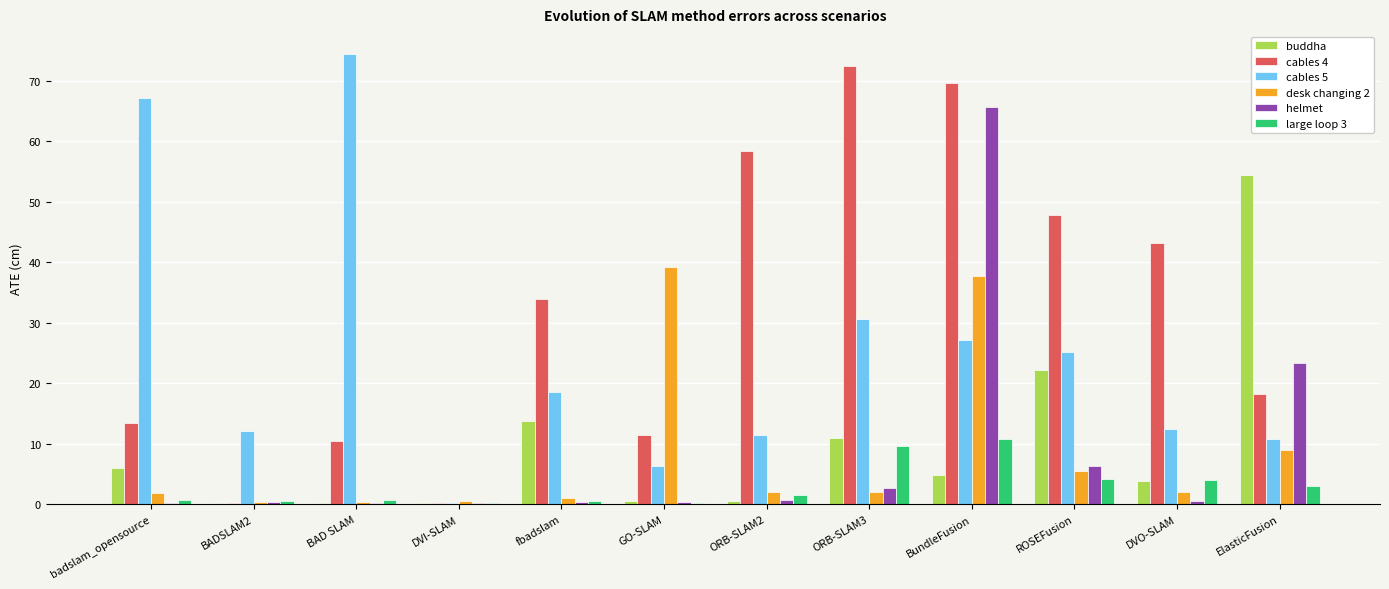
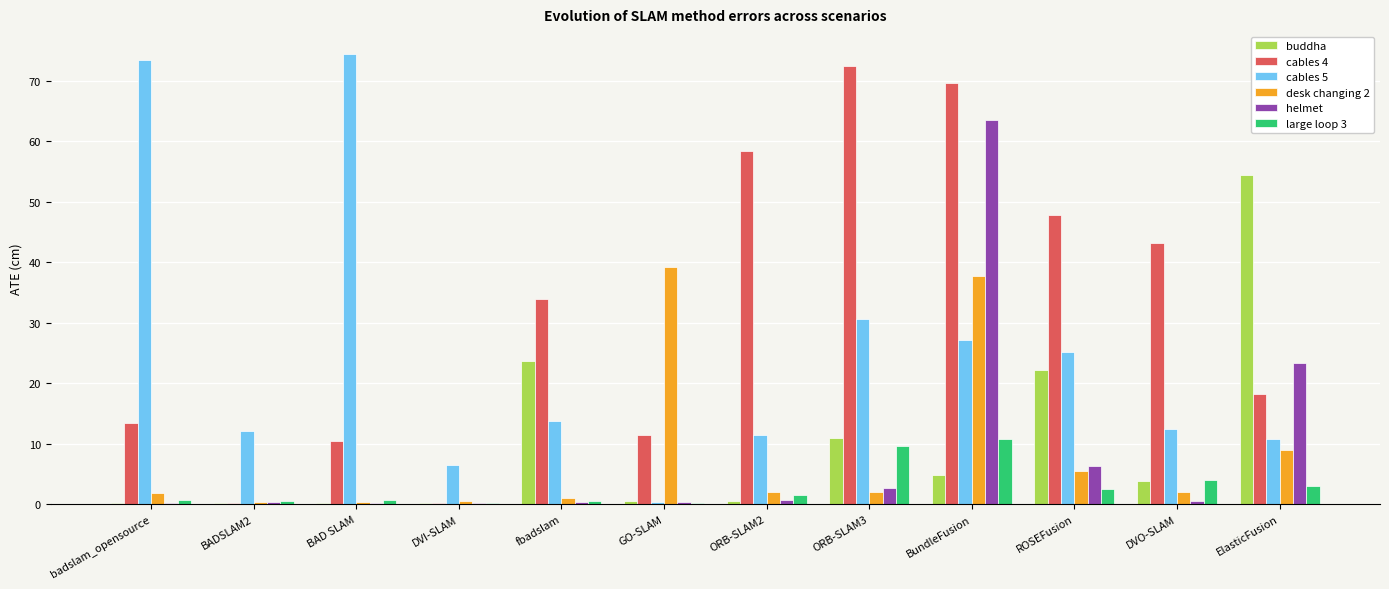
  {
    "buddha": {
-     "badslam_opensource": 6,
-     "fbadslam": 14,
+     "badslam_opensource": 0,
+     "fbadslam": 24,
      "GO-SLAM": 1,
      "ORB-SLAM2": 1,
      "ORB-SLAM3": 11,
      "BundleFusion": 5,
      "ROSEFusion": 22,
      "DVO-SLAM": 4,
      "ElasticFusion": 54
    },
    "cables 4": {
      "badslam_opensource": 14,
      "BAD SLAM": 10,
      "fbadslam": 34,
      "GO-SLAM": 12,
      "ORB-SLAM2": 58,
      "ORB-SLAM3": 72,
      "BundleFusion": 70,
      "ROSEFusion": 48,
      "DVO-SLAM": 43,
      "ElasticFusion": 18
    },
    "cables 5": {
-     "badslam_opensource": 67,
+     "badslam_opensource": 73,
      "BADSLAM2": 12,
      "BAD SLAM": 74,
-     "DVI-SLAM": 0,
-     "fbadslam": 19,
-     "GO-SLAM": 6,
+     "DVI-SLAM": 7,
+     "fbadslam": 14,
+     "GO-SLAM": 0,
      "ORB-SLAM2": 11,
      "ORB-SLAM3": 31,
      "BundleFusion": 27,
      "ROSEFusion": 25,
      "DVO-SLAM": 12,
      "ElasticFusion": 11
    },
    "desk changing 2": {
      "badslam_opensource": 2,
      "DVI-SLAM": 1,
      "fbadslam": 1,
      "GO-SLAM": 39,
      "ORB-SLAM2": 2,
      "ORB-SLAM3": 2,
      "BundleFusion": 38,
      "ROSEFusion": 5,
      "DVO-SLAM": 2,
      "ElasticFusion": 9
    },
    "helmet": {
      "GO-SLAM": 0,
      "ORB-SLAM2": 1,
      "ORB-SLAM3": 3,
-     "BundleFusion": 66,
+     "BundleFusion": 63,
      "ROSEFusion": 6,
      "DVO-SLAM": 1,
      "ElasticFusion": 23
    },
    "large loop 3": {
      "badslam_opensource": 1,
      "BADSLAM2": 1,
      "BAD SLAM": 1,
      "fbadslam": 1,
      "ORB-SLAM2": 2,
      "ORB-SLAM3": 10,
      "BundleFusion": 11,
-     "ROSEFusion": 4,
+     "ROSEFusion": 3,
      "DVO-SLAM": 4,
      "ElasticFusion": 3
    }
  }
